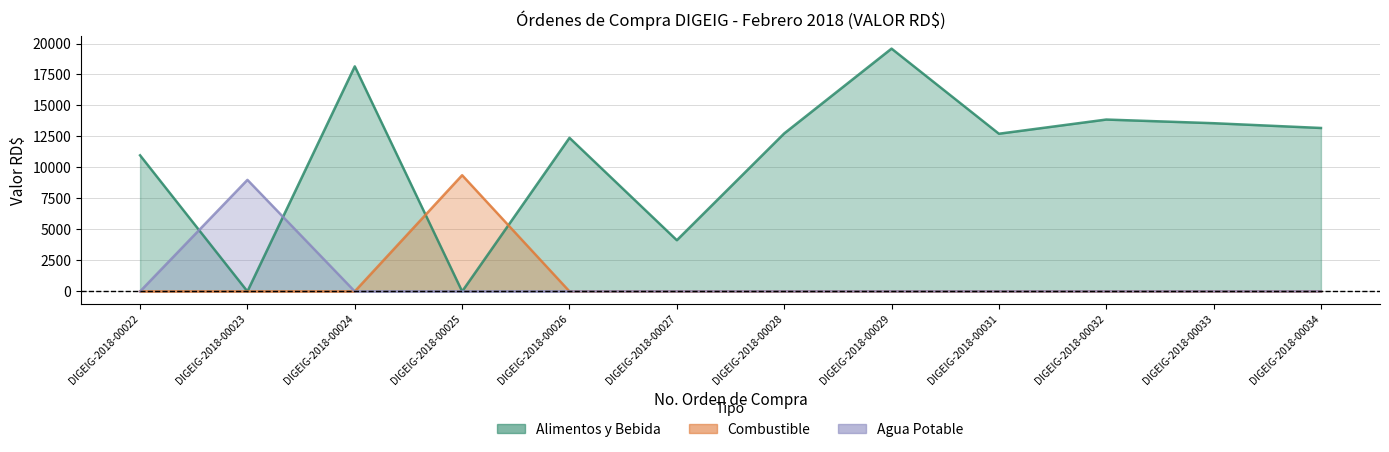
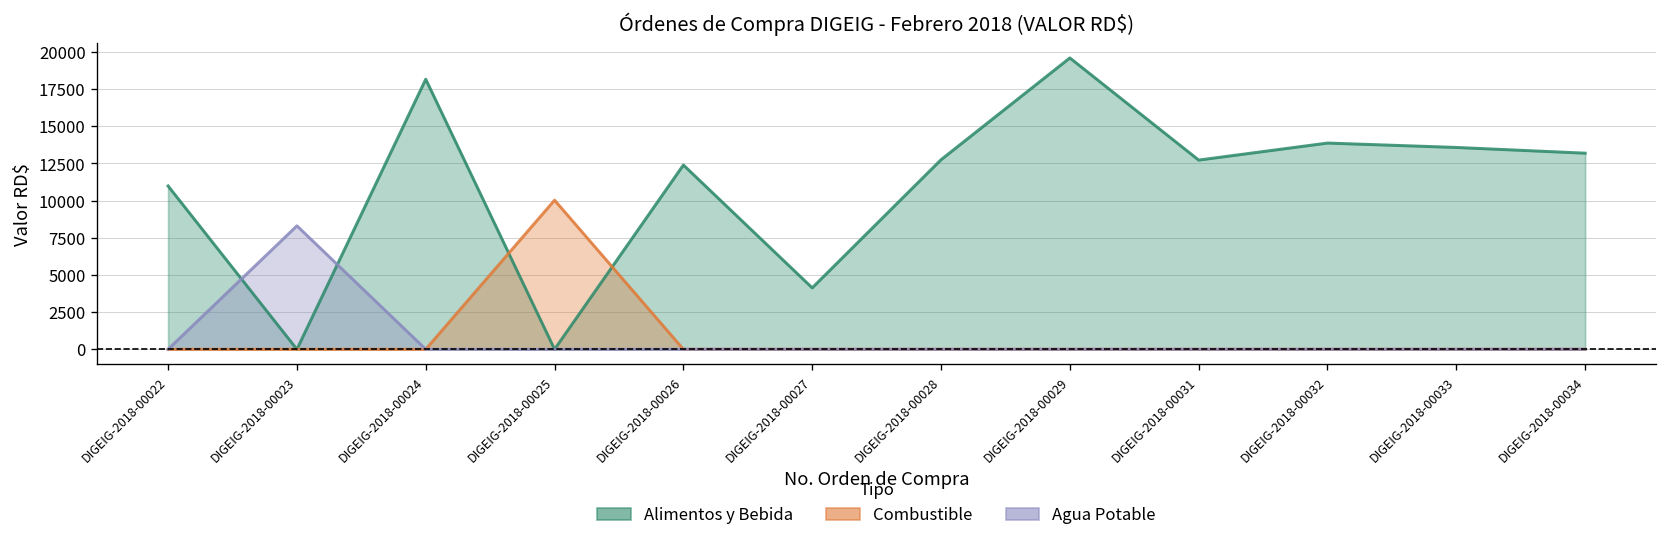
  {
    "Alimentos y Bebida": {
      "DIGEIG-2018-00022": 11000,
      "DIGEIG-2018-00024": 18200,
      "DIGEIG-2018-00026": 12400,
      "DIGEIG-2018-00027": 4100,
      "DIGEIG-2018-00028": 12700,
      "DIGEIG-2018-00029": 19600,
      "DIGEIG-2018-00031": 12700,
      "DIGEIG-2018-00032": 13900,
      "DIGEIG-2018-00033": 13600,
      "DIGEIG-2018-00034": 13200
    },
    "Combustible": {
-     "DIGEIG-2018-00025": 9400
+     "DIGEIG-2018-00025": 10000
    },
    "Agua Potable": {
-     "DIGEIG-2018-00023": 9000
+     "DIGEIG-2018-00023": 8300
    }
  }
